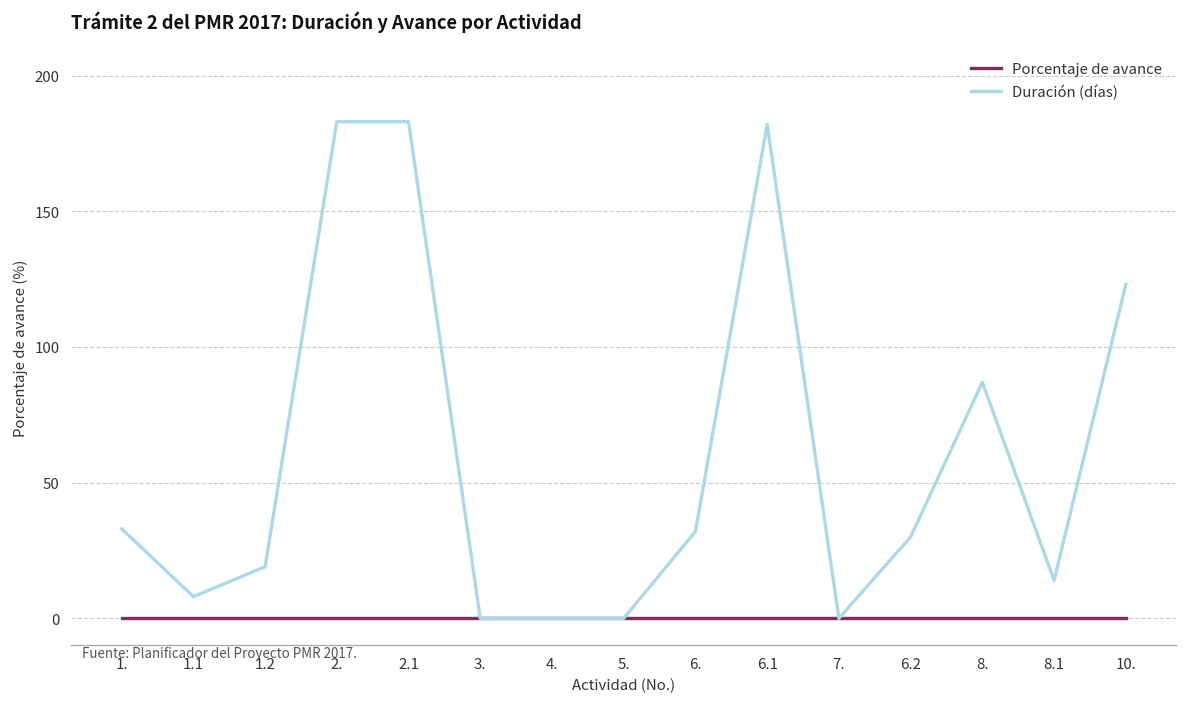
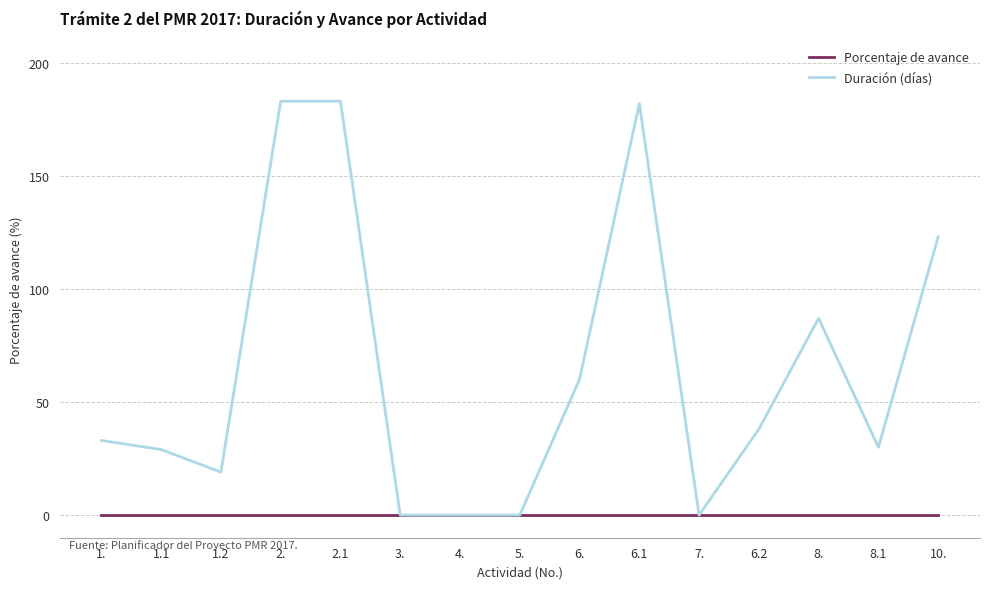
  {
    "Porcentaje de avance": {
      "1.": 0,
      "1.1": 0,
      "1.2": 0,
      "2.": 0,
      "2.1": 0,
      "6.": 0,
      "6.1": 0,
      "6.2": 0,
      "8.": 0,
      "8.1": 0,
      "10.": 0
    },
    "Duración (días)": {
      "1.": 33,
-     "1.1": 8,
+     "1.1": 29,
      "1.2": 19,
      "2.": 183,
      "2.1": 183,
-     "6.": 32,
+     "6.": 60,
      "6.1": 182,
-     "6.2": 30,
+     "6.2": 38,
      "8.": 87,
-     "8.1": 14,
+     "8.1": 30,
      "10.": 123
    }
  }
